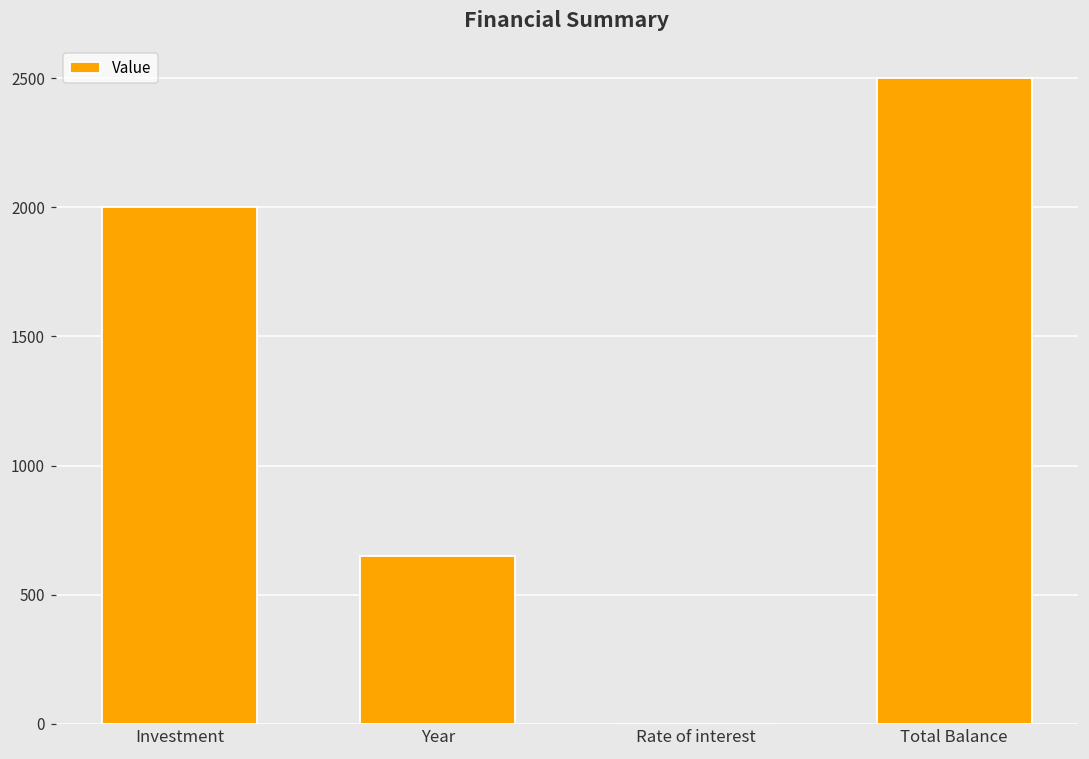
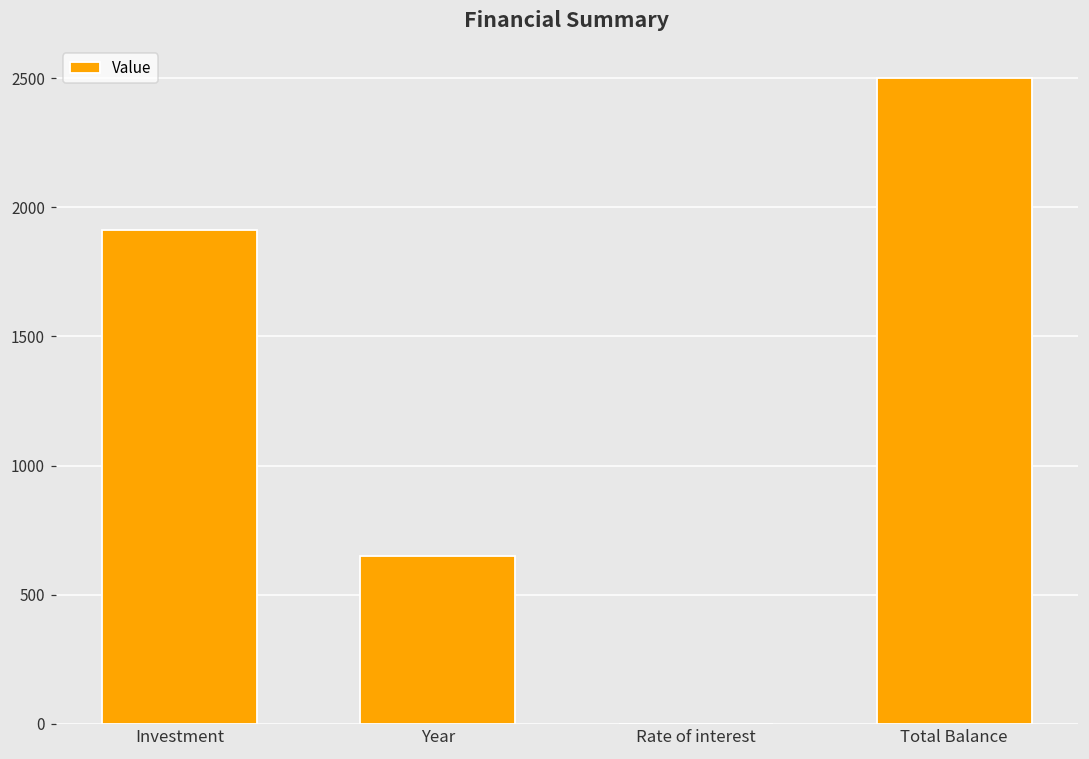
  {
-   "Investment": 2000,
+   "Investment": 1910,
    "Year": 650,
    "Total Balance": 2500
  }
